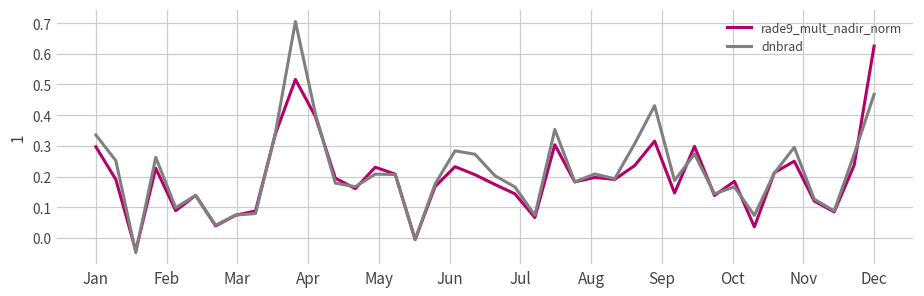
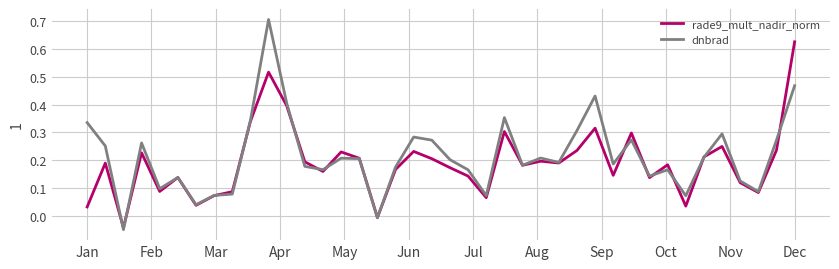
  {
    "rade9_mult_nadir_norm": {
-     "Jan": 0.30,
+     "Jan": 0.03,
      "Dec": 0.63
    },
    "dnbrad": {
      "Jan": 0.34,
      "Dec": 0.47
    }
  }
